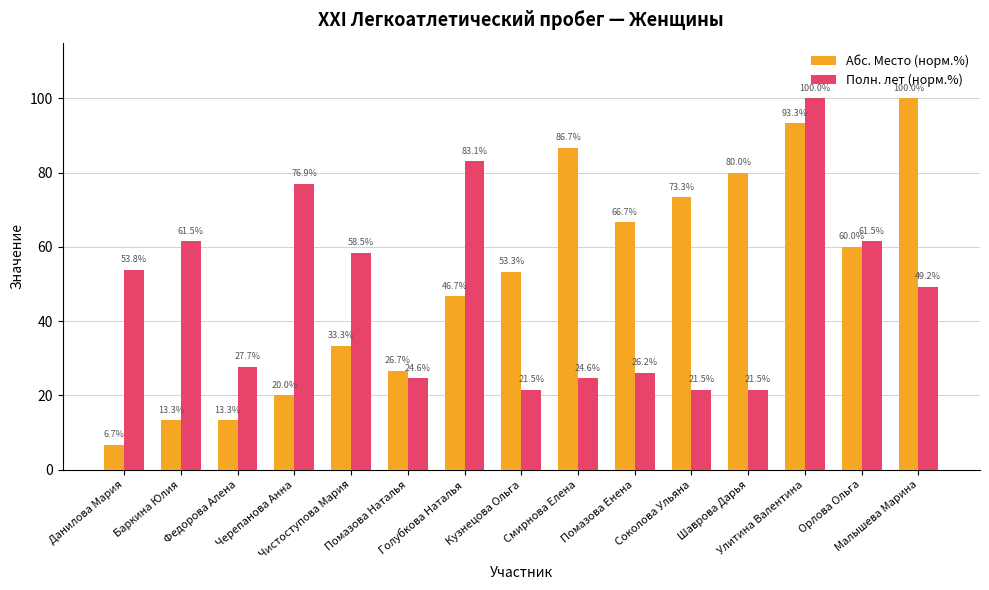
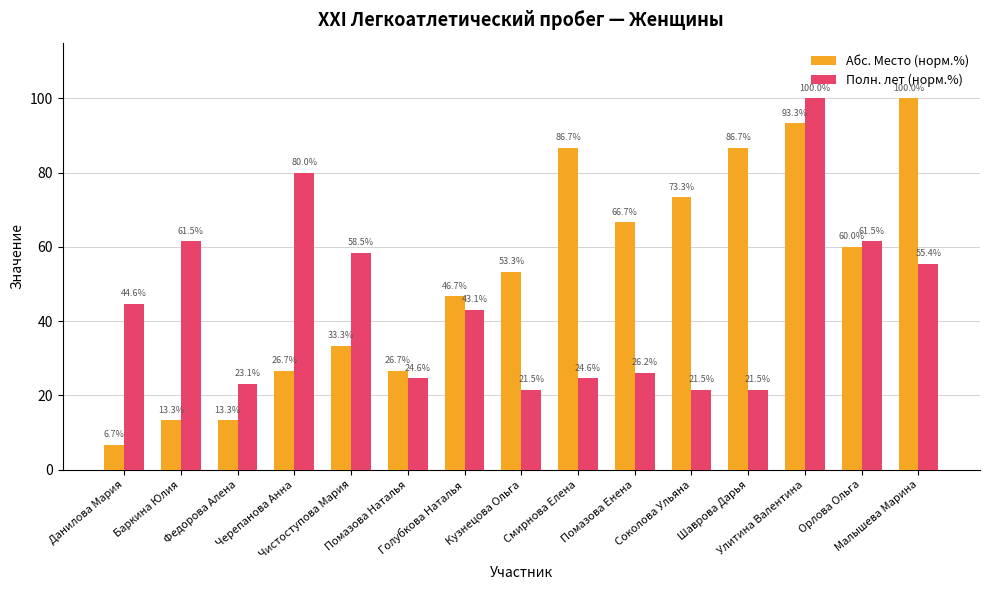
  {
    "Абс. Место (норм.%)": {
      "Данилова Мария": "6.7%",
      "Баркина Юлия": "13.3%",
      "Федорова Алена": "13.3%",
-     "Черепанова Анна": "20.0%",
+     "Черепанова Анна": "26.7%",
      "Чистоступова Мария": "33.3%",
      "Помазова Наталья": "26.7%",
      "Голубкова Наталья": "46.7%",
      "Кузнецова Ольга": "53.3%",
      "Смирнова Елена": "86.7%",
      "Помазова Енена": "66.7%",
      "Соколова Ульяна": "73.3%",
-     "Шаврова Дарья": "80.0%",
+     "Шаврова Дарья": "86.7%",
      "Улитина Валентина": "93.3%",
      "Орлова Ольга": "60.0%",
      "Малышева Марина": "100.0%"
    },
    "Полн. лет (норм.%)": {
-     "Данилова Мария": "53.8%",
+     "Данилова Мария": "44.6%",
      "Баркина Юлия": "61.5%",
-     "Федорова Алена": "27.7%",
-     "Черепанова Анна": "76.9%",
+     "Федорова Алена": "23.1%",
+     "Черепанова Анна": "80.0%",
      "Чистоступова Мария": "58.5%",
      "Помазова Наталья": "24.6%",
-     "Голубкова Наталья": "83.1%",
+     "Голубкова Наталья": "43.1%",
      "Кузнецова Ольга": "21.5%",
      "Смирнова Елена": "24.6%",
      "Помазова Енена": "26.2%",
      "Соколова Ульяна": "21.5%",
      "Шаврова Дарья": "21.5%",
      "Улитина Валентина": "100.0%",
      "Орлова Ольга": "61.5%",
-     "Малышева Марина": "49.2%"
+     "Малышева Марина": "55.4%"
    }
  }
